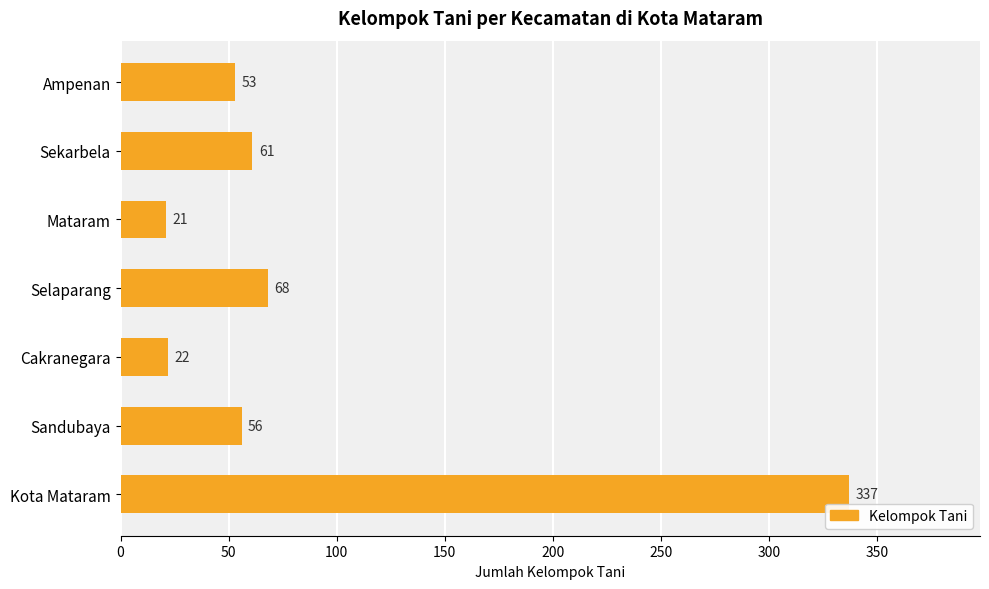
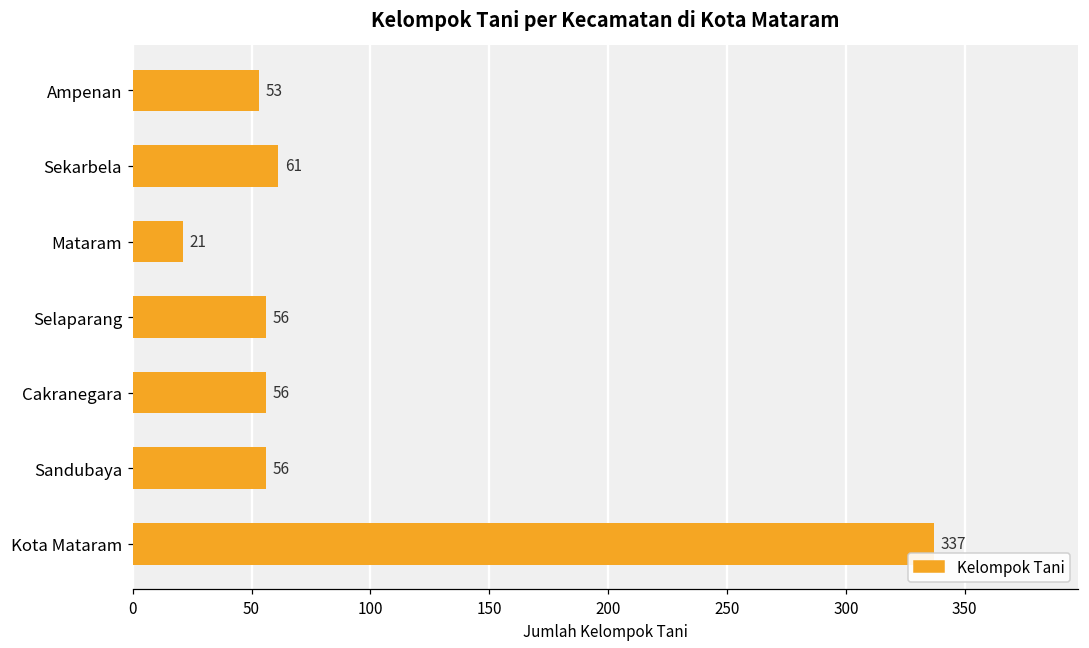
  {
    "Ampenan": 53,
    "Sekarbela": 61,
    "Mataram": 21,
-   "Selaparang": 68,
-   "Cakranegara": 22,
+   "Selaparang": 56,
+   "Cakranegara": 56,
    "Sandubaya": 56,
    "Kota Mataram": 337
  }
